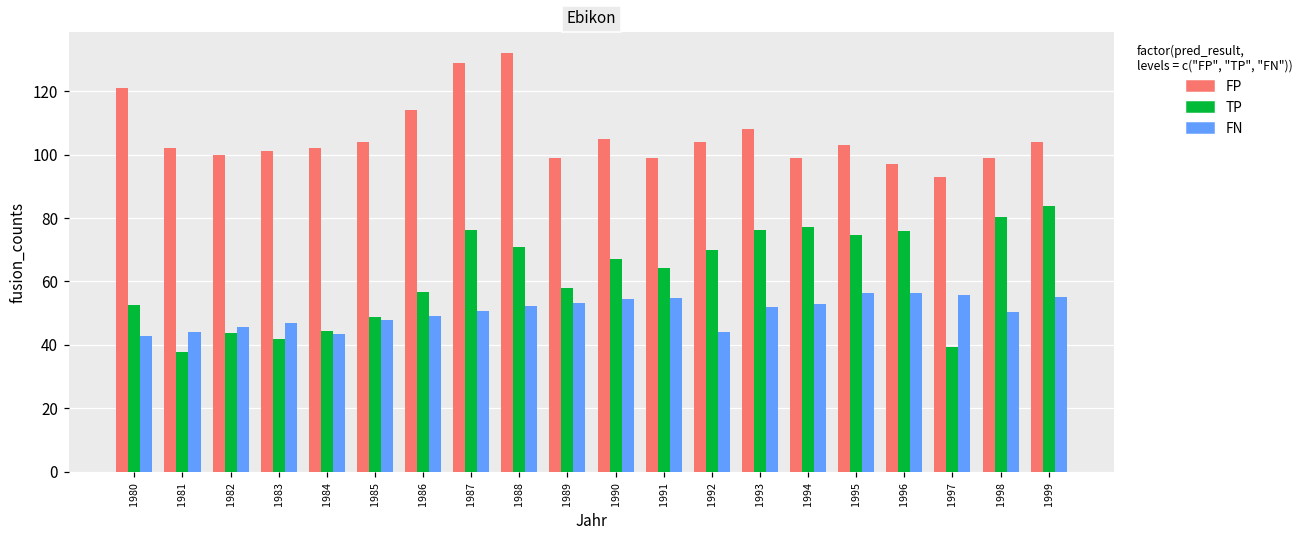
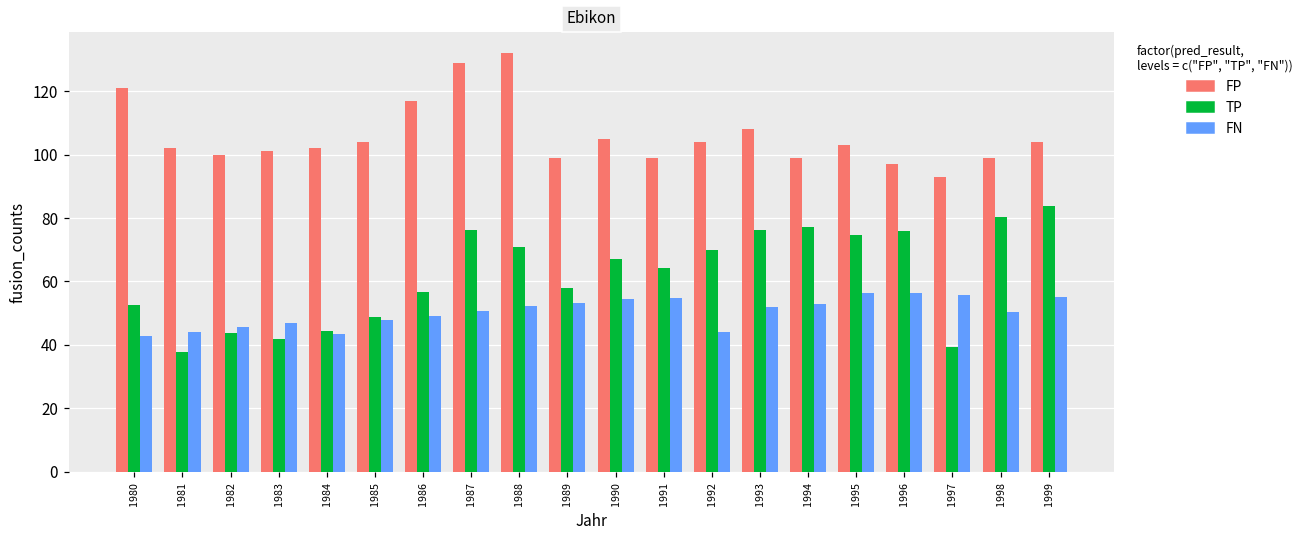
  {
    "FP": {
      "1980": 121,
      "1981": 102,
      "1982": 100,
      "1983": 101,
      "1984": 102,
      "1985": 104,
-     "1986": 114,
+     "1986": 117,
      "1987": 129,
      "1988": 132,
      "1989": 99,
      "1990": 105,
      "1991": 99,
      "1992": 104,
      "1993": 108,
      "1994": 99,
      "1995": 103,
      "1996": 97,
      "1997": 93,
      "1998": 99,
      "1999": 104
    },
    "TP": {
      "1980": 53,
      "1981": 38,
      "1982": 44,
      "1983": 42,
      "1984": 44,
      "1985": 49,
      "1986": 57,
      "1987": 76,
      "1988": 71,
      "1989": 58,
      "1990": 67,
      "1991": 64,
      "1992": 70,
      "1993": 76,
      "1994": 77,
      "1995": 75,
      "1996": 76,
      "1997": 39,
      "1998": 80,
      "1999": 84
    },
    "FN": {
      "1980": 43,
      "1981": 44,
      "1982": 46,
      "1983": 47,
      "1984": 44,
      "1985": 48,
      "1986": 49,
      "1987": 51,
      "1988": 52,
      "1989": 53,
      "1990": 54,
      "1991": 55,
      "1992": 44,
      "1993": 52,
      "1994": 53,
      "1995": 56,
      "1996": 56,
      "1997": 56,
      "1998": 50,
      "1999": 55
    }
  }
